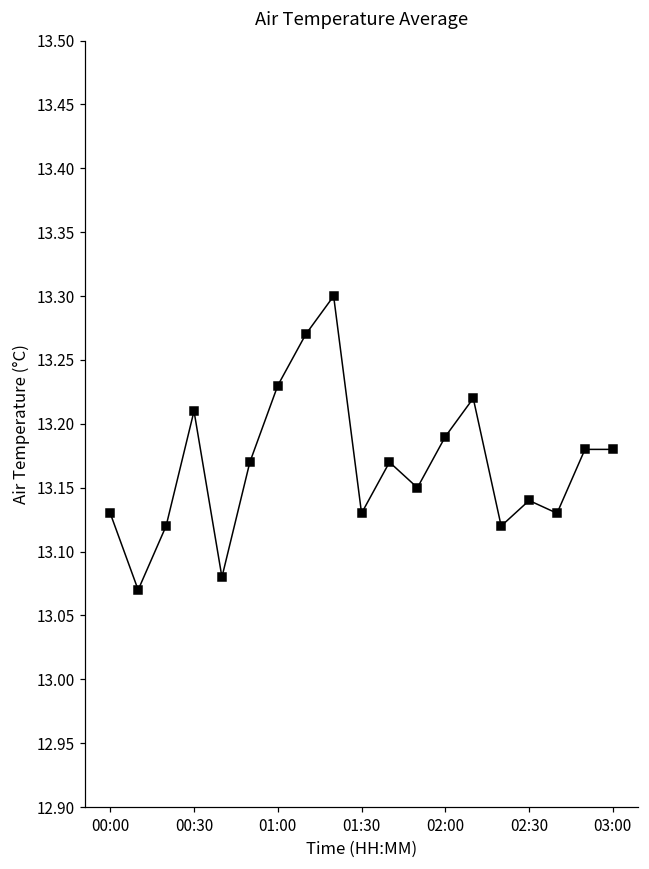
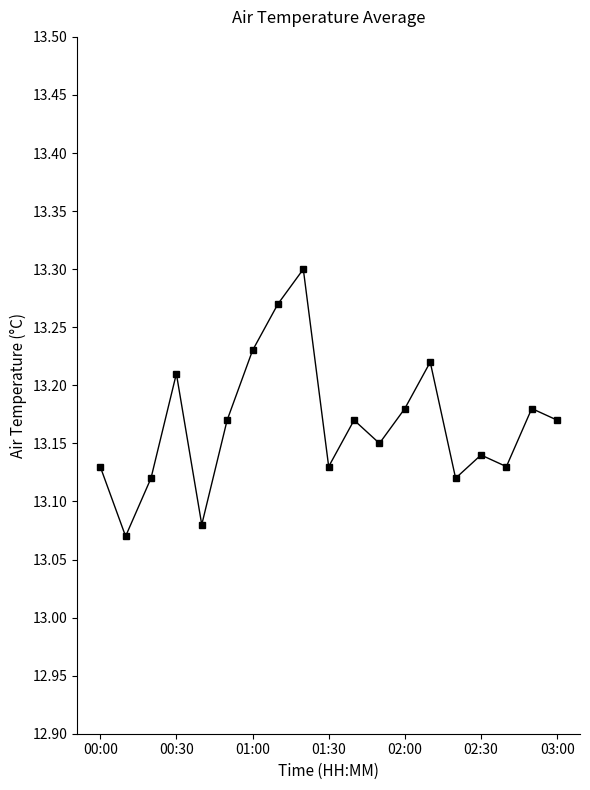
  {
    "00:00": 13.13,
    "00:30": 13.21,
    "01:00": 13.23,
    "01:30": 13.13,
-   "02:00": 13.19,
+   "02:00": 13.18,
    "02:30": 13.14,
-   "03:00": 13.18
+   "03:00": 13.17
  }
